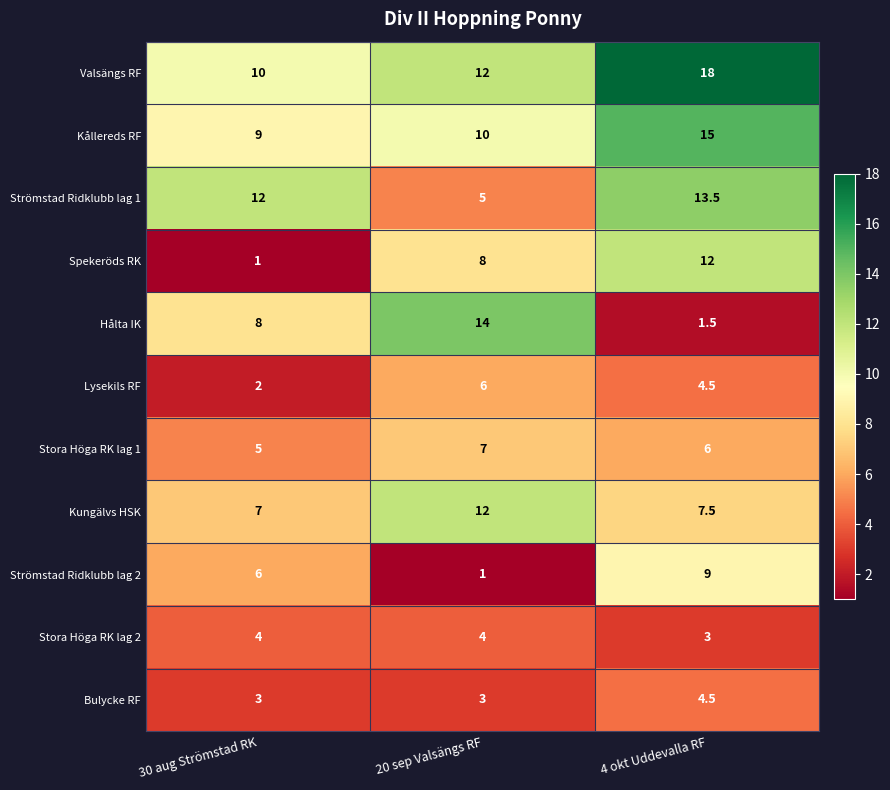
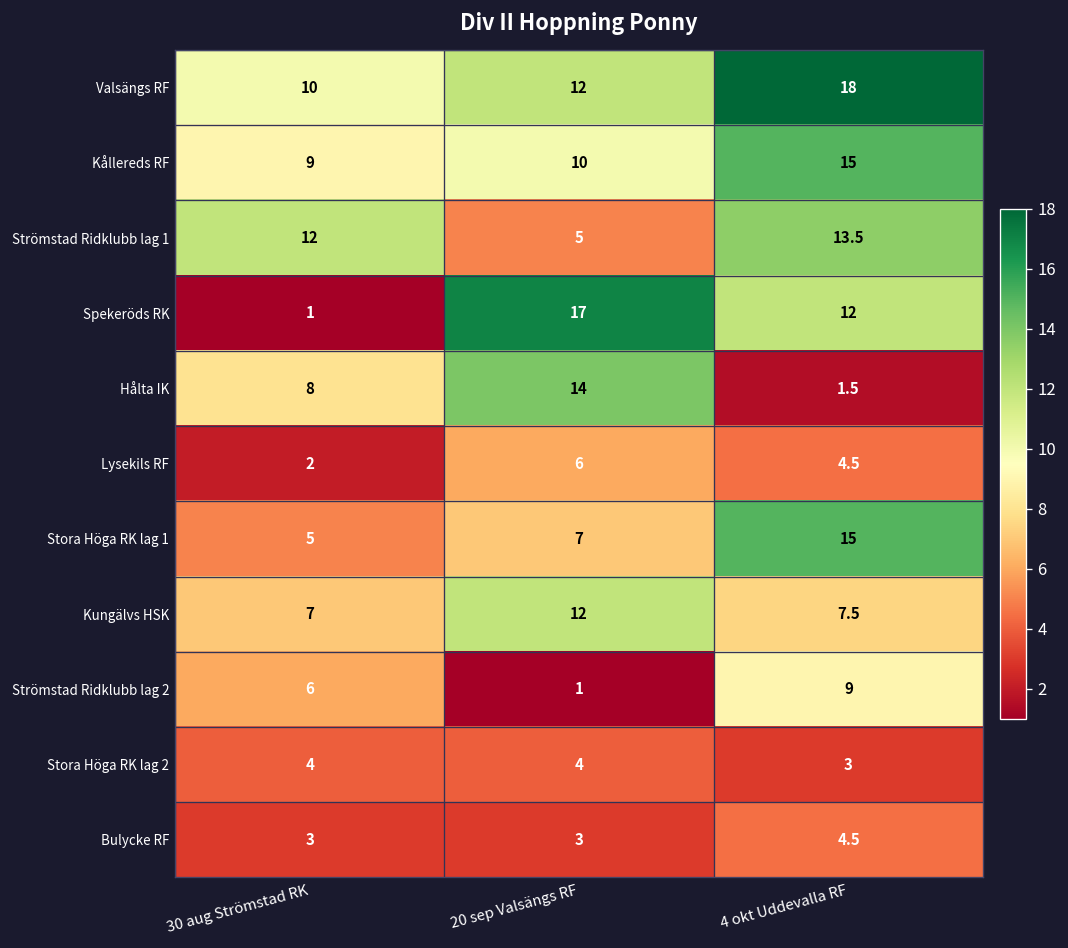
  {
    "Valsängs RF": {
      "30 aug Strömstad RK": 10,
      "20 sep Valsängs RF": 12,
      "4 okt Uddevalla RF": 18
    },
    "Kållereds RF": {
      "30 aug Strömstad RK": 9,
      "20 sep Valsängs RF": 10,
      "4 okt Uddevalla RF": 15
    },
    "Strömstad Ridklubb lag 1": {
      "30 aug Strömstad RK": 12,
      "20 sep Valsängs RF": 5,
      "4 okt Uddevalla RF": 13.5
    },
    "Spekeröds RK": {
      "30 aug Strömstad RK": 1,
-     "20 sep Valsängs RF": 8,
+     "20 sep Valsängs RF": 17,
      "4 okt Uddevalla RF": 12
    },
    "Hålta IK": {
      "30 aug Strömstad RK": 8,
      "20 sep Valsängs RF": 14,
      "4 okt Uddevalla RF": 1.5
    },
    "Lysekils RF": {
      "30 aug Strömstad RK": 2,
      "20 sep Valsängs RF": 6,
      "4 okt Uddevalla RF": 4.5
    },
    "Stora Höga RK lag 1": {
      "30 aug Strömstad RK": 5,
      "20 sep Valsängs RF": 7,
-     "4 okt Uddevalla RF": 6
+     "4 okt Uddevalla RF": 15
    },
    "Kungälvs HSK": {
      "30 aug Strömstad RK": 7,
      "20 sep Valsängs RF": 12,
      "4 okt Uddevalla RF": 7.5
    },
    "Strömstad Ridklubb lag 2": {
      "30 aug Strömstad RK": 6,
      "20 sep Valsängs RF": 1,
      "4 okt Uddevalla RF": 9
    },
    "Stora Höga RK lag 2": {
      "30 aug Strömstad RK": 4,
      "20 sep Valsängs RF": 4,
      "4 okt Uddevalla RF": 3
    },
    "Bulycke RF": {
      "30 aug Strömstad RK": 3,
      "20 sep Valsängs RF": 3,
      "4 okt Uddevalla RF": 4.5
    }
  }
